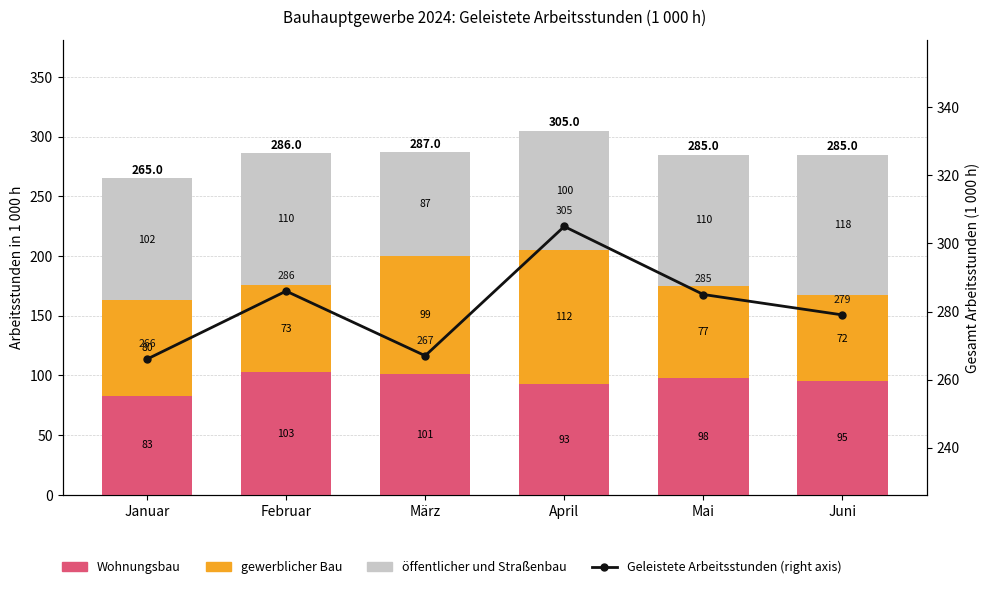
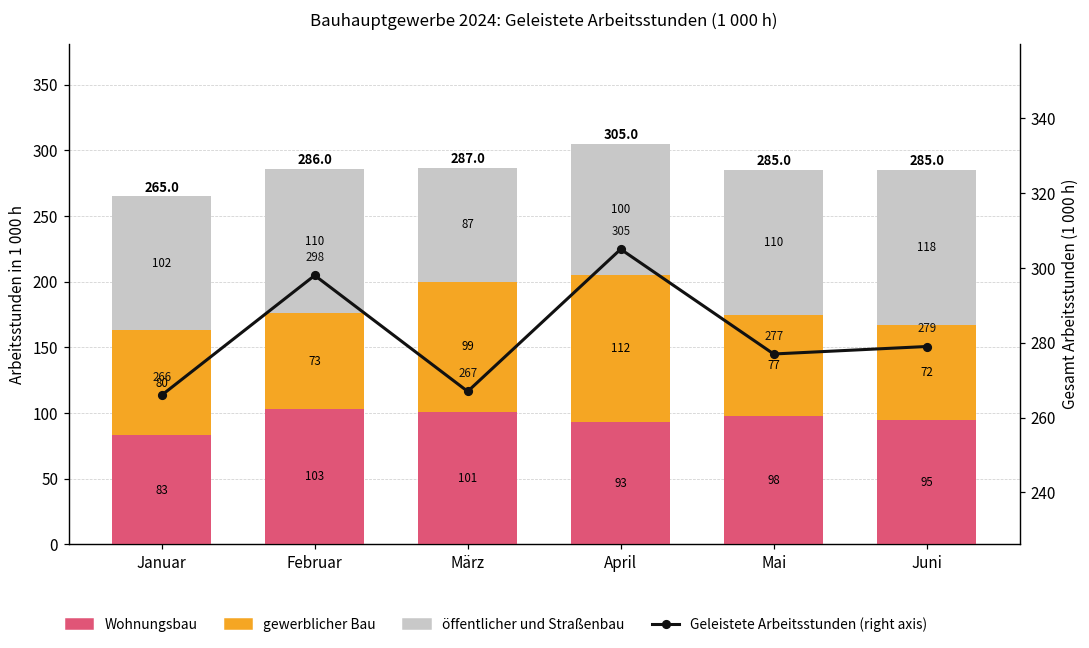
  {
    "Wohnungsbau": {
      "Januar": 83,
      "Februar": 103,
      "März": 101,
      "April": 93,
      "Mai": 98,
      "Juni": 95
    },
    "gewerblicher Bau": {
      "Februar": 73,
      "März": 99,
      "April": 112,
      "Mai": 77,
      "Juni": 72
    },
    "öffentlicher und Straßenbau": {
      "Januar": 102,
      "Februar": 110,
      "März": 87,
      "April": 100,
      "Mai": 110,
      "Juni": 118
    },
    "Geleistete Arbeitsstunden (right axis)": {
-     "Februar": 286,
+     "Februar": 298,
      "März": 267,
      "April": 305,
-     "Mai": 285,
+     "Mai": 277,
      "Juni": 279
    }
  }
